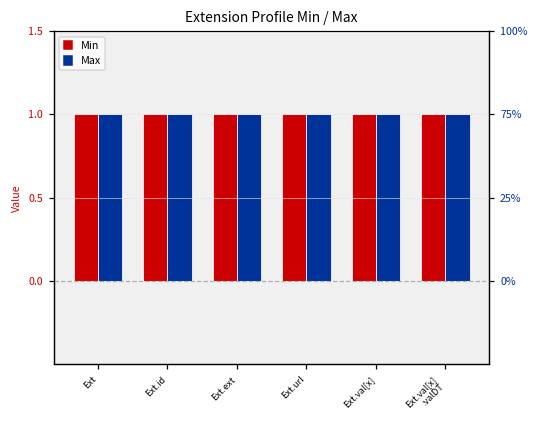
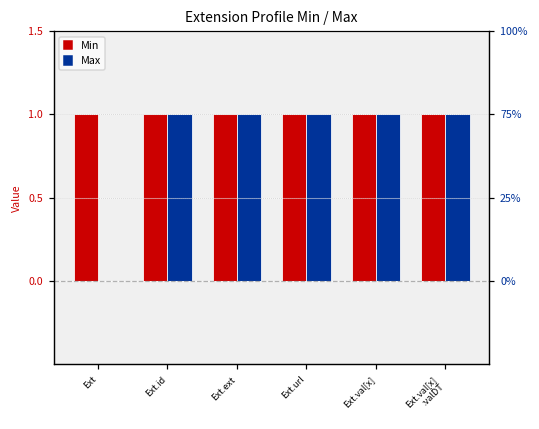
  {
    "Min": {
      "Ext": 1,
      "Ext.id": 1,
      "Ext.ext": 1,
      "Ext.url": 1,
      "Ext.val[x]": 1,
      "Ext.val[x] :valDT": 1
    },
    "Max": {
-     "Ext": 1,
+     "Ext": 0,
      "Ext.id": 1,
      "Ext.ext": 1,
      "Ext.url": 1,
      "Ext.val[x]": 1,
      "Ext.val[x] :valDT": 1
    }
  }
